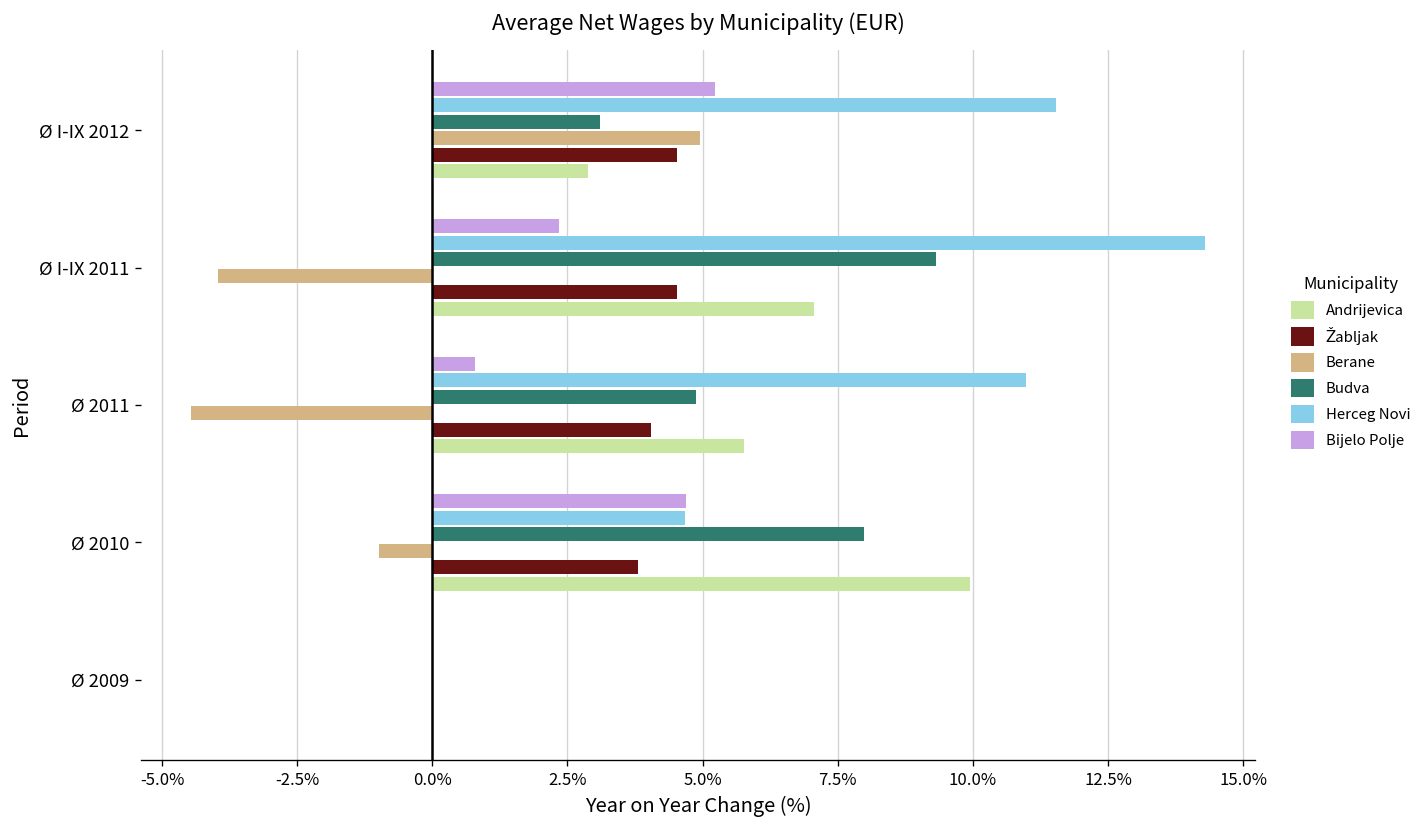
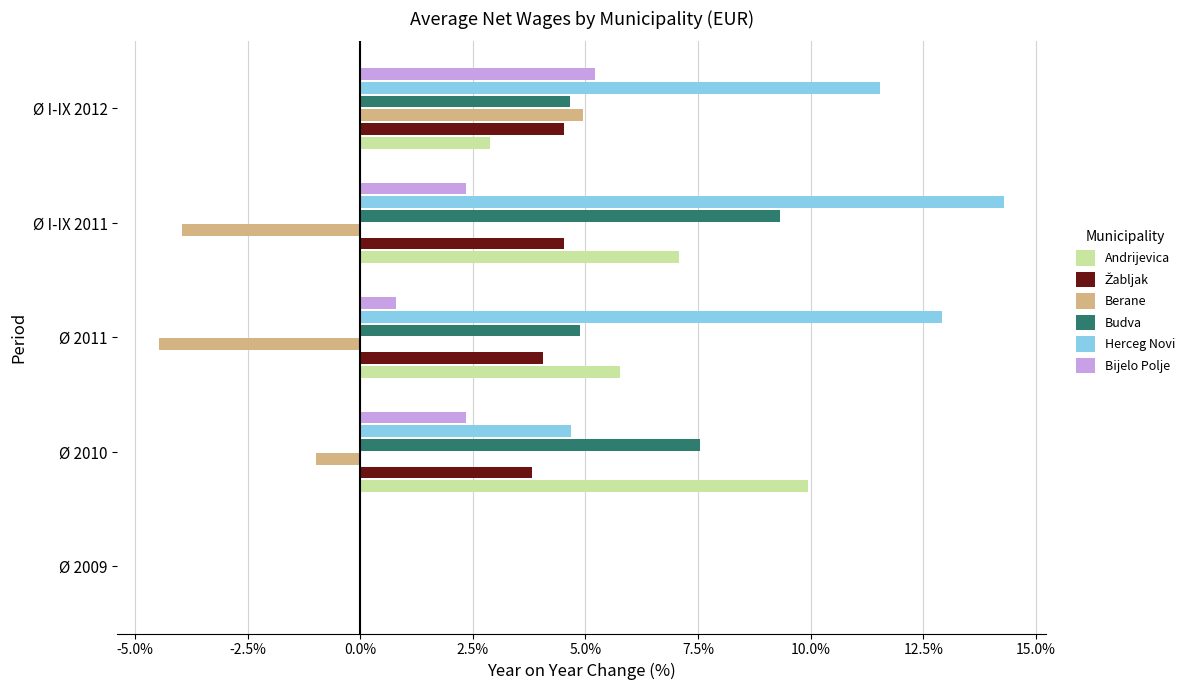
  {
    "Žabljak": {
      "Ø I-IX 2012": "4.5%",
      "Ø I-IX 2011": "4.5%",
      "Ø 2011": "4.0%",
      "Ø 2010": "3.8%",
      "Ø 2009": "0.0%"
    },
    "Budva": {
-     "Ø I-IX 2012": "3.1%",
+     "Ø I-IX 2012": "4.7%",
      "Ø I-IX 2011": "9.3%",
      "Ø 2011": "4.9%",
-     "Ø 2010": "8.0%",
+     "Ø 2010": "7.5%",
      "Ø 2009": "0.0%"
    },
    "Herceg Novi": {
      "Ø I-IX 2012": "11.5%",
      "Ø I-IX 2011": "14.3%",
-     "Ø 2011": "11.0%",
+     "Ø 2011": "12.9%",
      "Ø 2010": "4.7%",
      "Ø 2009": "0.0%"
    },
    "Bijelo Polje": {
      "Ø I-IX 2012": "5.2%",
      "Ø I-IX 2011": "2.3%",
      "Ø 2011": "0.8%",
-     "Ø 2010": "4.7%",
+     "Ø 2010": "2.3%",
      "Ø 2009": "0.0%"
    }
  }
